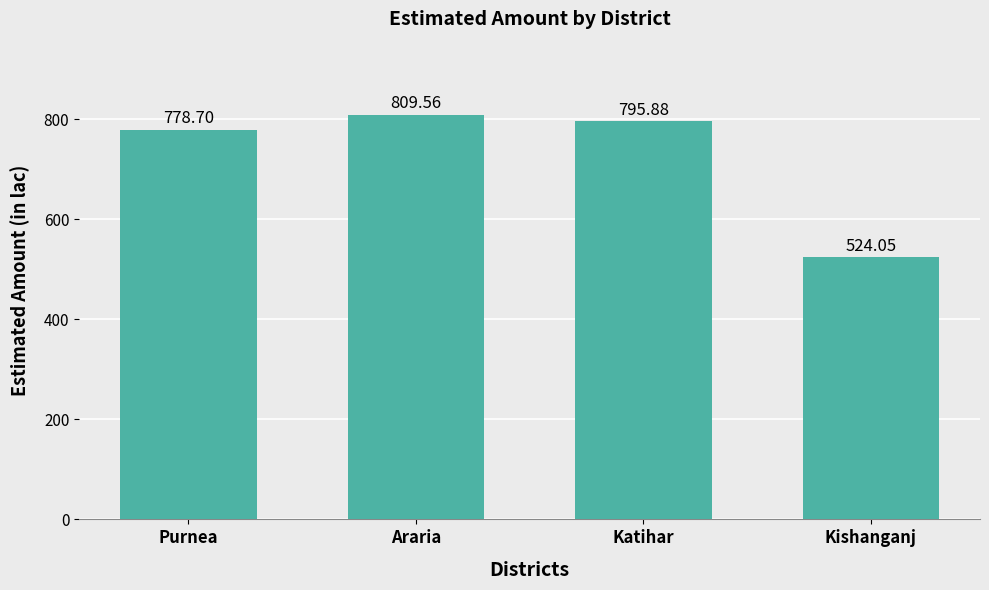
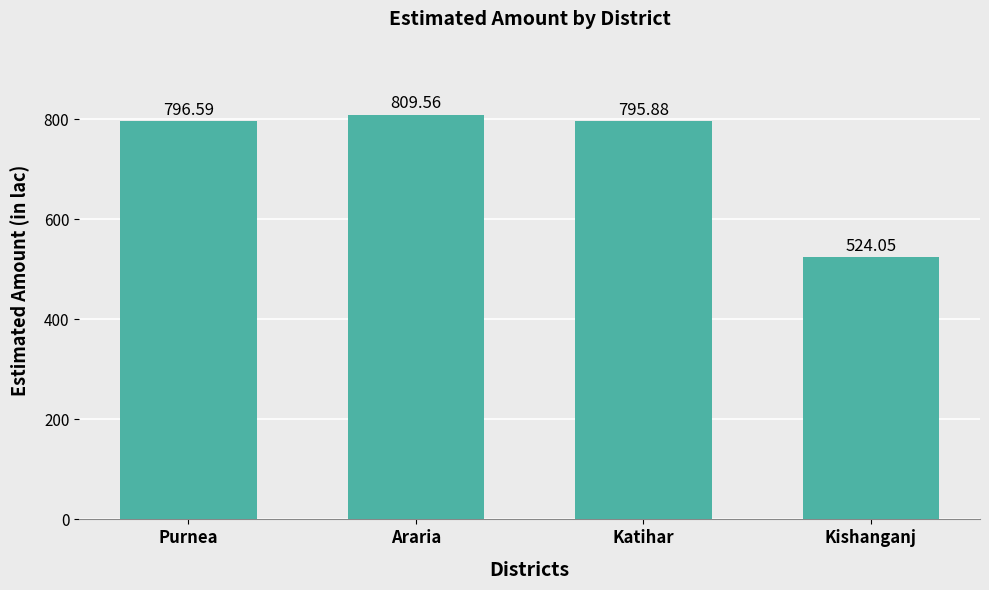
  {
-   "Purnea": 778.70,
+   "Purnea": 796.59,
    "Araria": 809.56,
    "Katihar": 795.88,
    "Kishanganj": 524.05
  }
